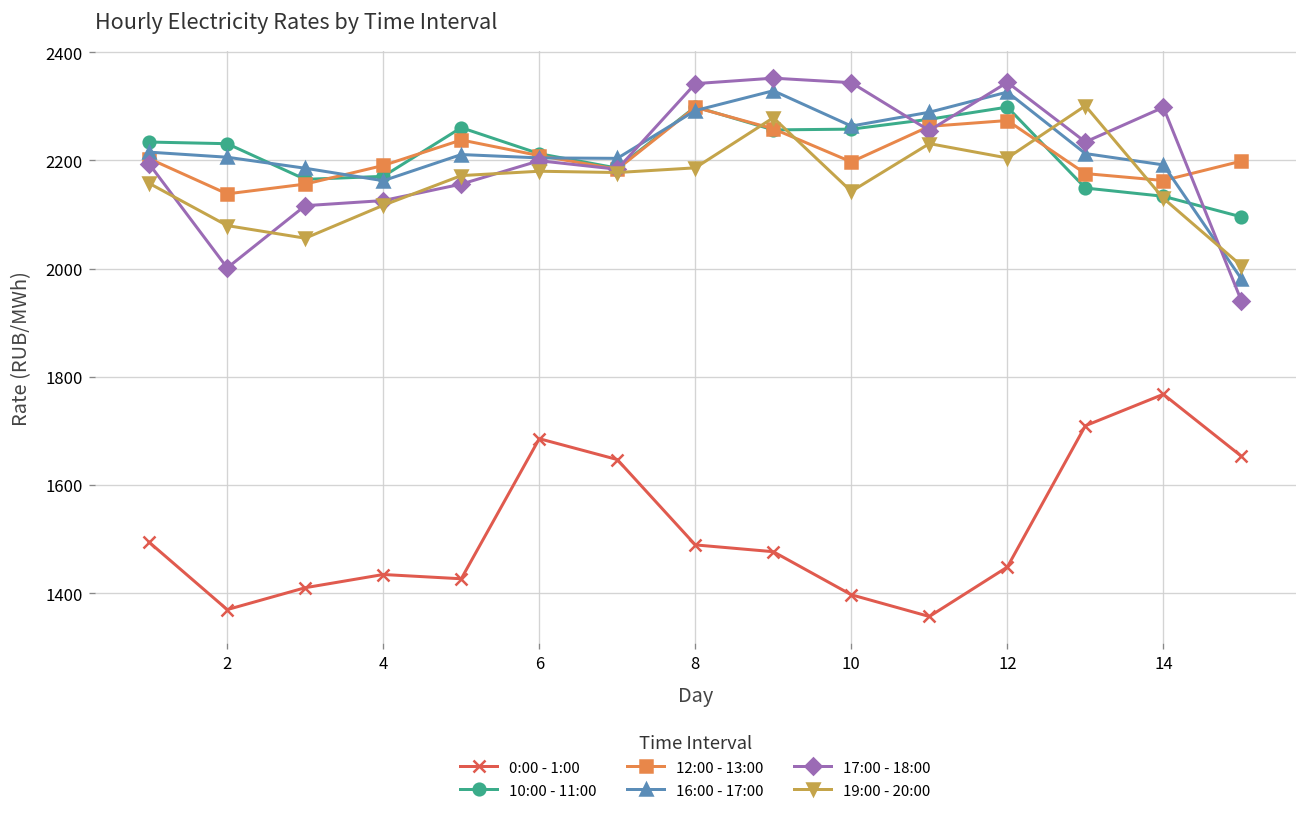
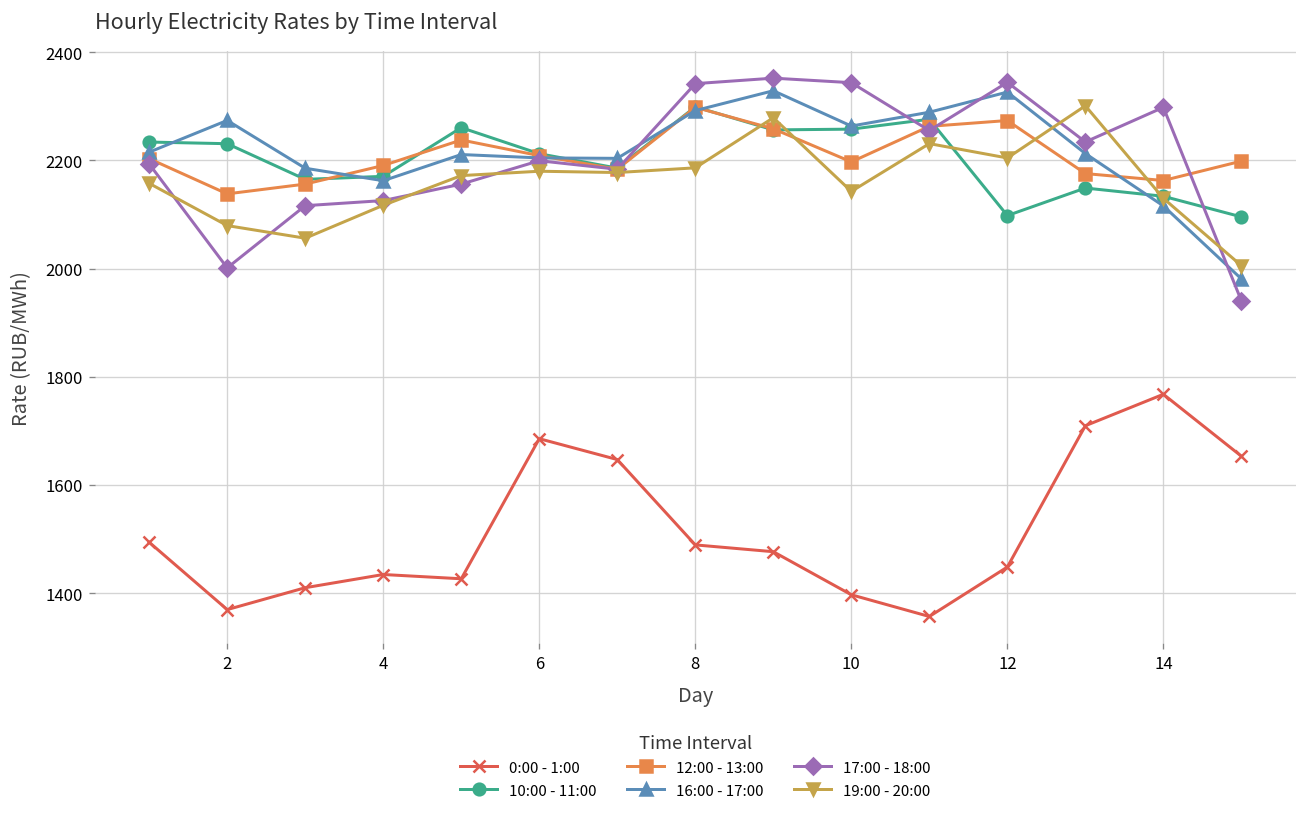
  {
    "10:00 - 11:00": {
      "2": 2230,
      "4": 2170,
      "10": 2260,
-     "12": 2300
+     "12": 2100
    },
    "16:00 - 17:00": {
-     "2": 2210,
+     "2": 2270,
      "4": 2160,
      "8": 2290,
      "10": 2260,
      "12": 2330,
-     "14": 2190
+     "14": 2120
    },
    "17:00 - 18:00": {
      "2": 2000,
      "4": 2130,
      "8": 2340,
      "10": 2340,
      "12": 2340,
      "14": 2300
    }
  }
